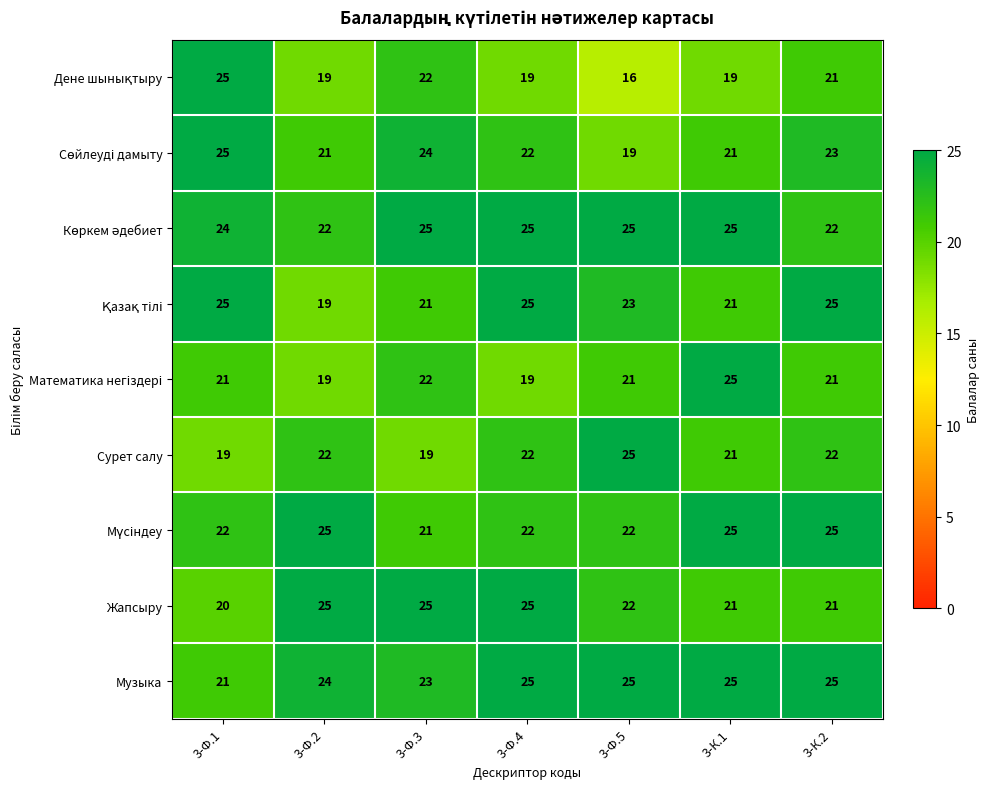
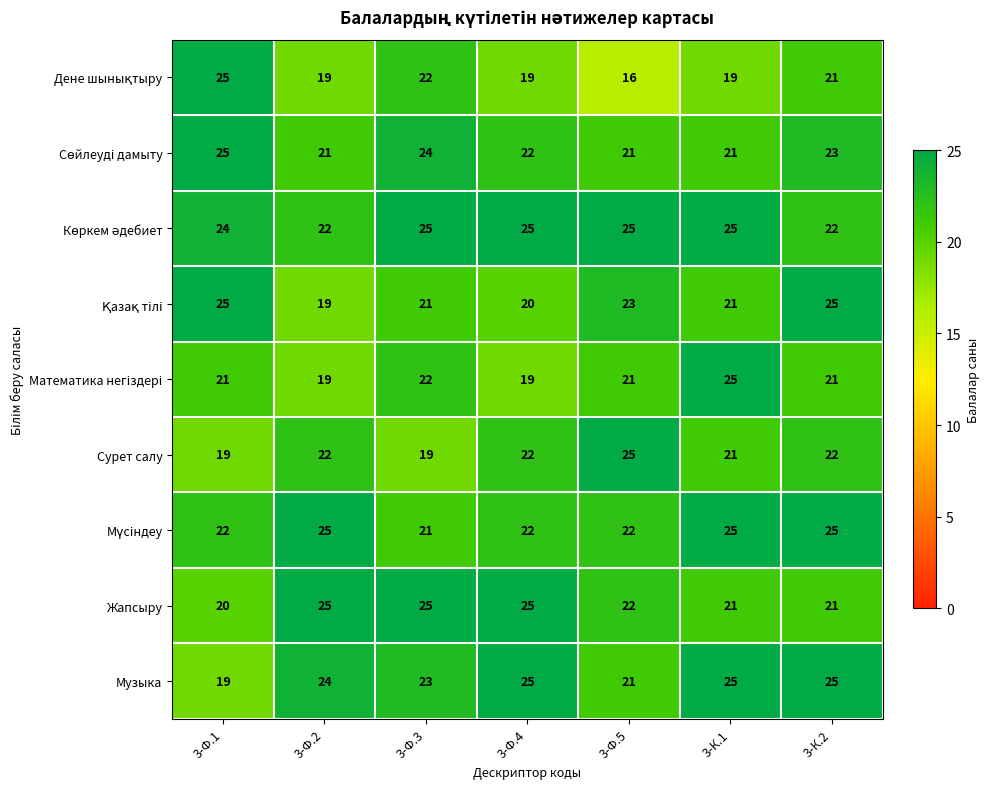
  {
    "Дене шынықтыру": {
      "3-Ф.1": 25,
      "3-Ф.2": 19,
      "3-Ф.3": 22,
      "3-Ф.4": 19,
      "3-Ф.5": 16,
      "3-К.1": 19,
      "3-К.2": 21
    },
    "Сөйлеуді дамыту": {
      "3-Ф.1": 25,
      "3-Ф.2": 21,
      "3-Ф.3": 24,
      "3-Ф.4": 22,
-     "3-Ф.5": 19,
+     "3-Ф.5": 21,
      "3-К.1": 21,
      "3-К.2": 23
    },
    "Көркем әдебиет": {
      "3-Ф.1": 24,
      "3-Ф.2": 22,
      "3-Ф.3": 25,
      "3-Ф.4": 25,
      "3-Ф.5": 25,
      "3-К.1": 25,
      "3-К.2": 22
    },
    "Қазақ тілі": {
      "3-Ф.1": 25,
      "3-Ф.2": 19,
      "3-Ф.3": 21,
-     "3-Ф.4": 25,
+     "3-Ф.4": 20,
      "3-Ф.5": 23,
      "3-К.1": 21,
      "3-К.2": 25
    },
    "Математика негіздері": {
      "3-Ф.1": 21,
      "3-Ф.2": 19,
      "3-Ф.3": 22,
      "3-Ф.4": 19,
      "3-Ф.5": 21,
      "3-К.1": 25,
      "3-К.2": 21
    },
    "Сурет салу": {
      "3-Ф.1": 19,
      "3-Ф.2": 22,
      "3-Ф.3": 19,
      "3-Ф.4": 22,
      "3-Ф.5": 25,
      "3-К.1": 21,
      "3-К.2": 22
    },
    "Мүсіндеу": {
      "3-Ф.1": 22,
      "3-Ф.2": 25,
      "3-Ф.3": 21,
      "3-Ф.4": 22,
      "3-Ф.5": 22,
      "3-К.1": 25,
      "3-К.2": 25
    },
    "Жапсыру": {
      "3-Ф.1": 20,
      "3-Ф.2": 25,
      "3-Ф.3": 25,
      "3-Ф.4": 25,
      "3-Ф.5": 22,
      "3-К.1": 21,
      "3-К.2": 21
    },
    "Музыка": {
-     "3-Ф.1": 21,
+     "3-Ф.1": 19,
      "3-Ф.2": 24,
      "3-Ф.3": 23,
      "3-Ф.4": 25,
-     "3-Ф.5": 25,
+     "3-Ф.5": 21,
      "3-К.1": 25,
      "3-К.2": 25
    }
  }
